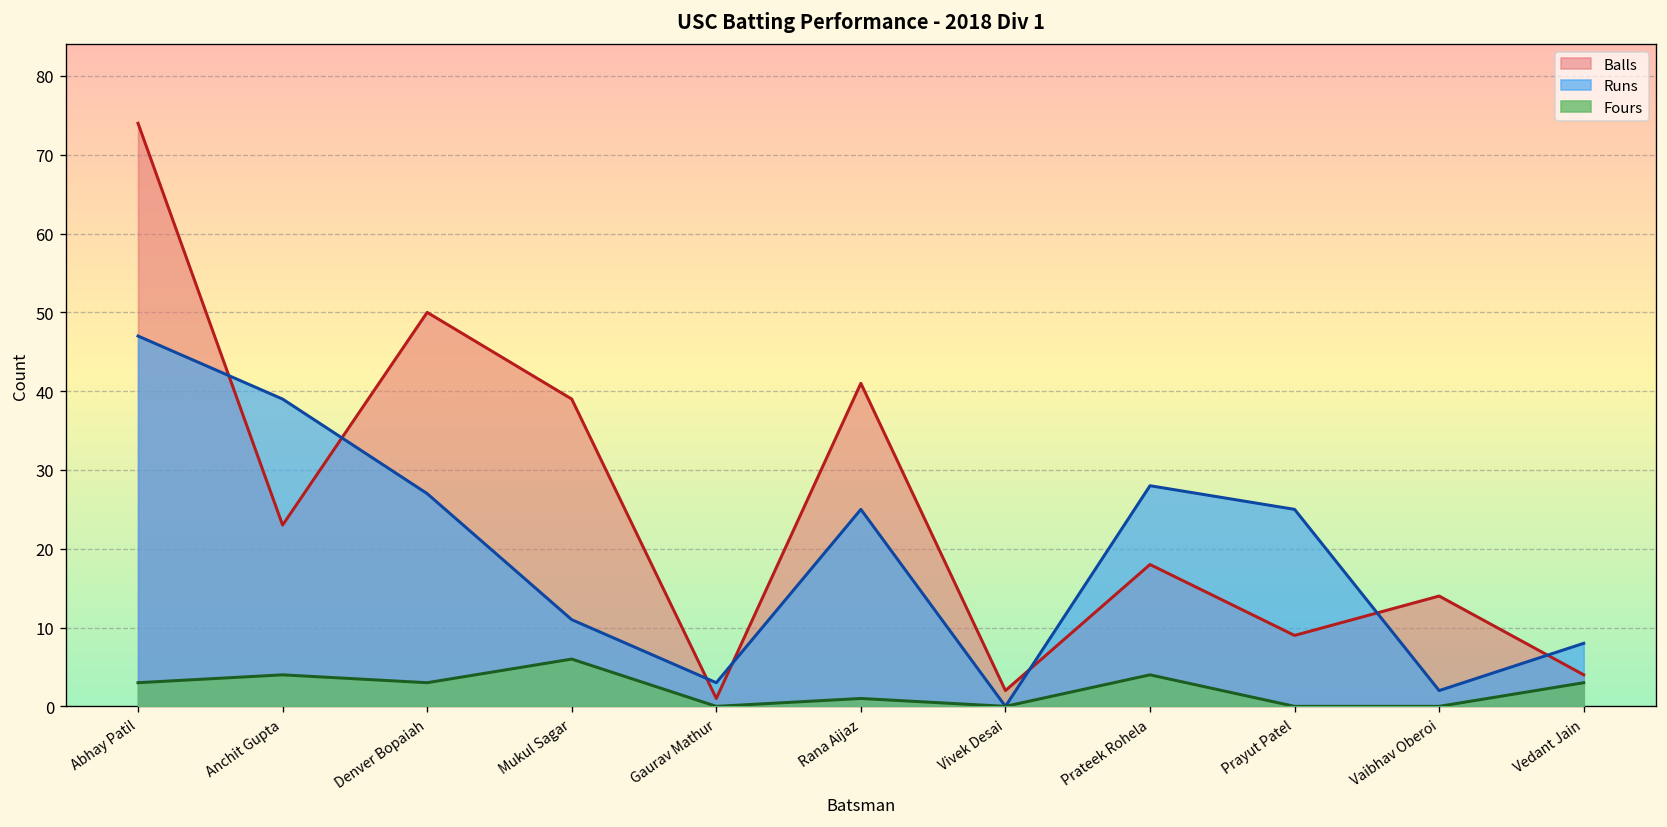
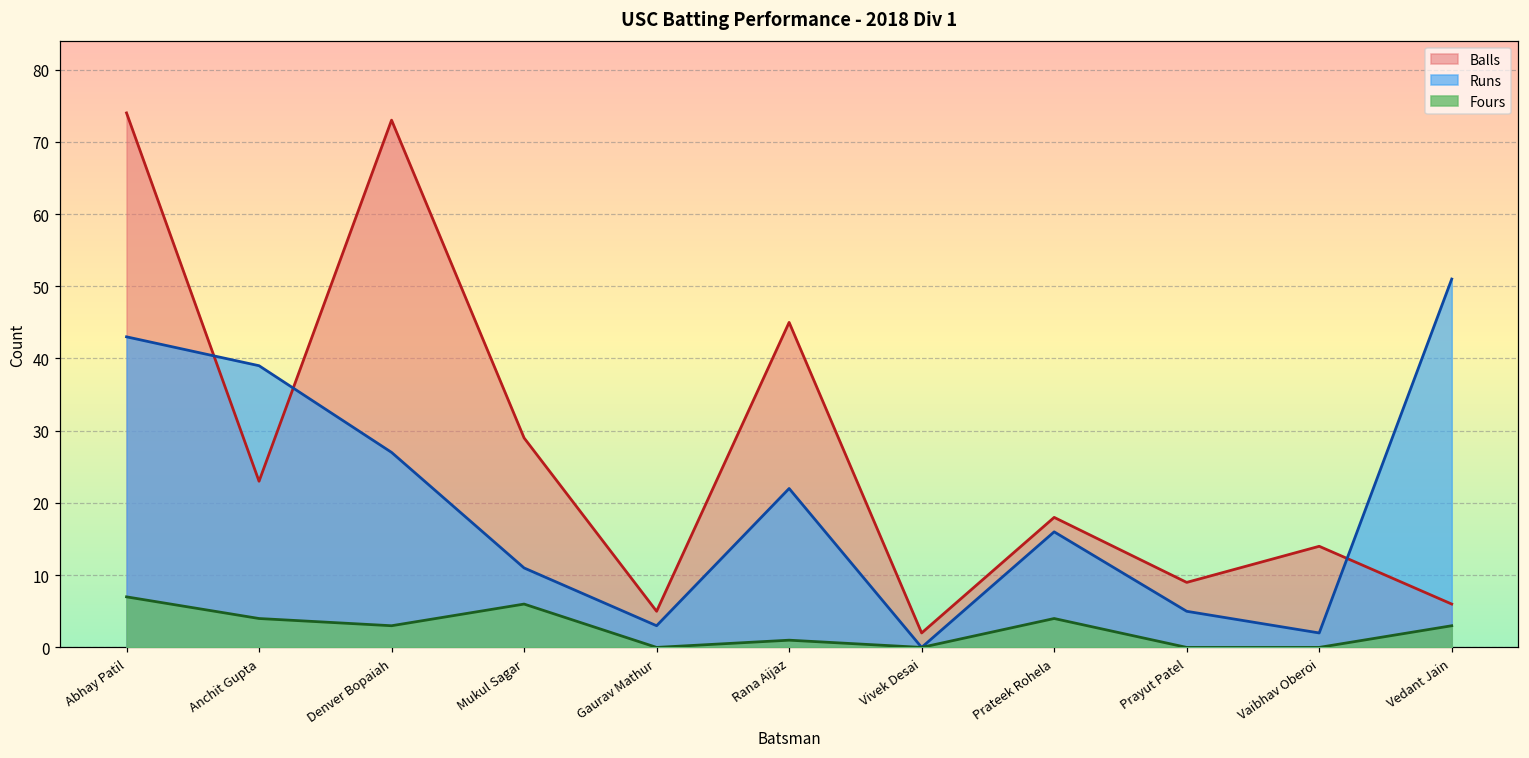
  {
    "Balls": {
      "Abhay Patil": 74,
      "Anchit Gupta": 23,
-     "Denver Bopaiah": 50,
-     "Mukul Sagar": 39,
-     "Gaurav Mathur": 1,
-     "Rana Aijaz": 41,
+     "Denver Bopaiah": 73,
+     "Mukul Sagar": 29,
+     "Gaurav Mathur": 5,
+     "Rana Aijaz": 45,
      "Vivek Desai": 2,
      "Prateek Rohela": 18,
      "Prayut Patel": 9,
      "Vaibhav Oberoi": 14,
-     "Vedant Jain": 4
+     "Vedant Jain": 6
    },
    "Runs": {
-     "Abhay Patil": 47,
+     "Abhay Patil": 43,
      "Anchit Gupta": 39,
      "Denver Bopaiah": 27,
      "Mukul Sagar": 11,
      "Gaurav Mathur": 3,
-     "Rana Aijaz": 25,
-     "Prateek Rohela": 28,
-     "Prayut Patel": 25,
+     "Rana Aijaz": 22,
+     "Prateek Rohela": 16,
+     "Prayut Patel": 5,
      "Vaibhav Oberoi": 2,
-     "Vedant Jain": 8
+     "Vedant Jain": 51
    },
    "Fours": {
-     "Abhay Patil": 3,
+     "Abhay Patil": 7,
      "Anchit Gupta": 4,
      "Denver Bopaiah": 3,
      "Mukul Sagar": 6,
      "Gaurav Mathur": 0,
      "Rana Aijaz": 1,
      "Prateek Rohela": 4,
      "Prayut Patel": 0,
      "Vaibhav Oberoi": 0,
      "Vedant Jain": 3
    }
  }
